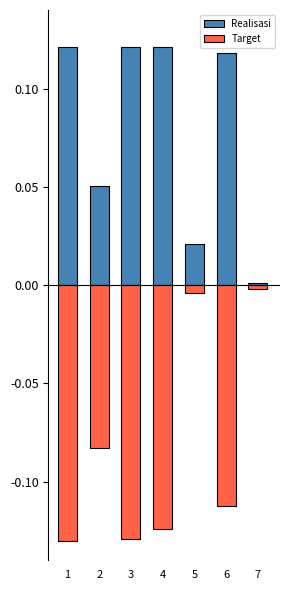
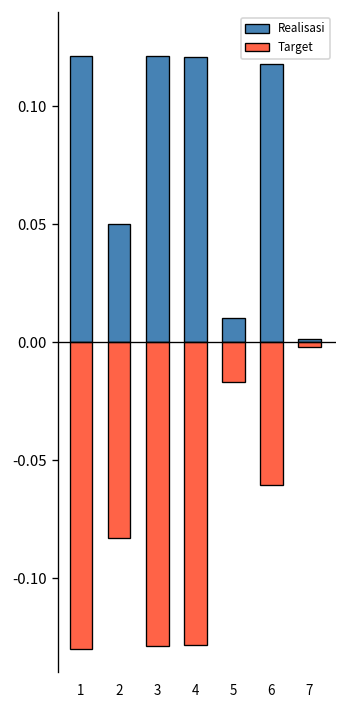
  {
    "Realisasi": {
      "1": 0.121,
      "2": 0.050,
      "3": 0.121,
      "4": 0.121,
-     "5": 0.021,
+     "5": 0.010,
      "6": 0.118
    },
    "Target": {
      "1": -0.130,
      "2": -0.083,
      "3": -0.129,
-     "4": -0.124,
-     "5": -0.004,
-     "6": -0.112,
+     "4": -0.128,
+     "5": -0.017,
+     "6": -0.061,
      "7": -0.002
    }
  }
